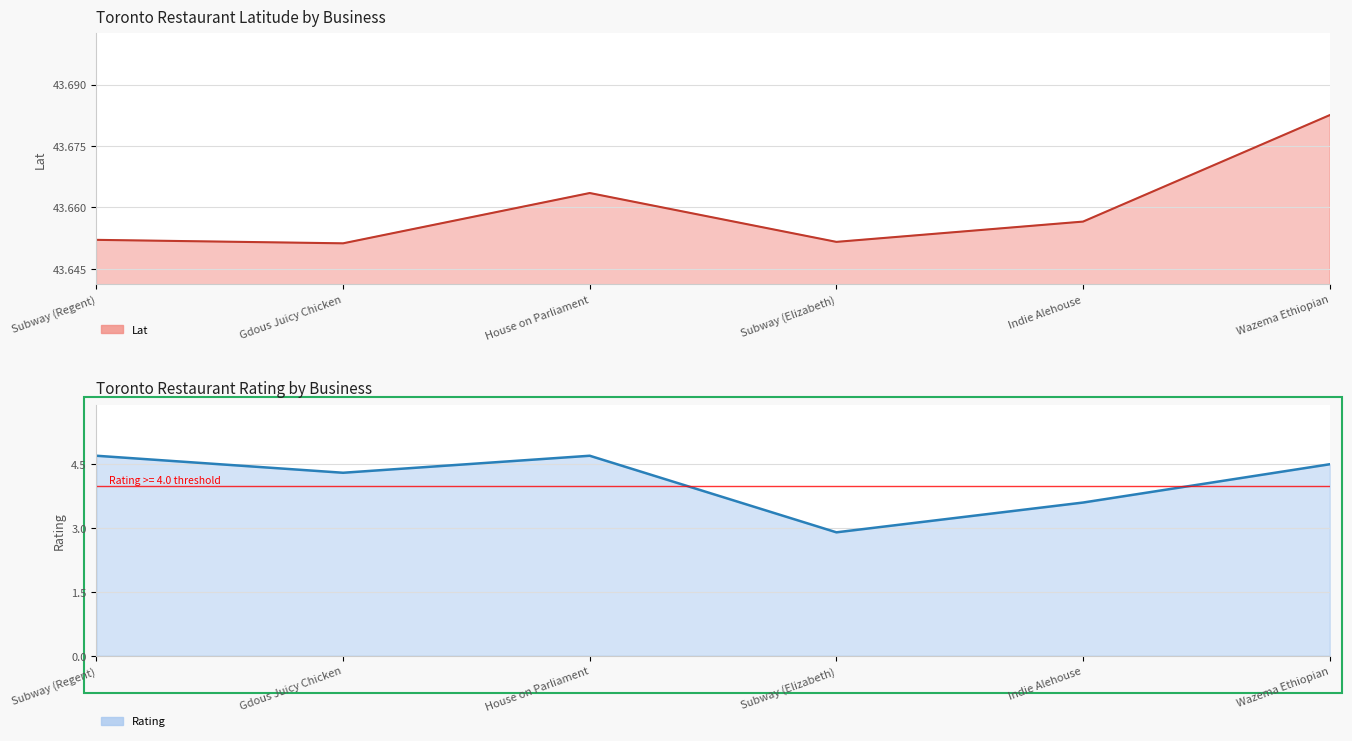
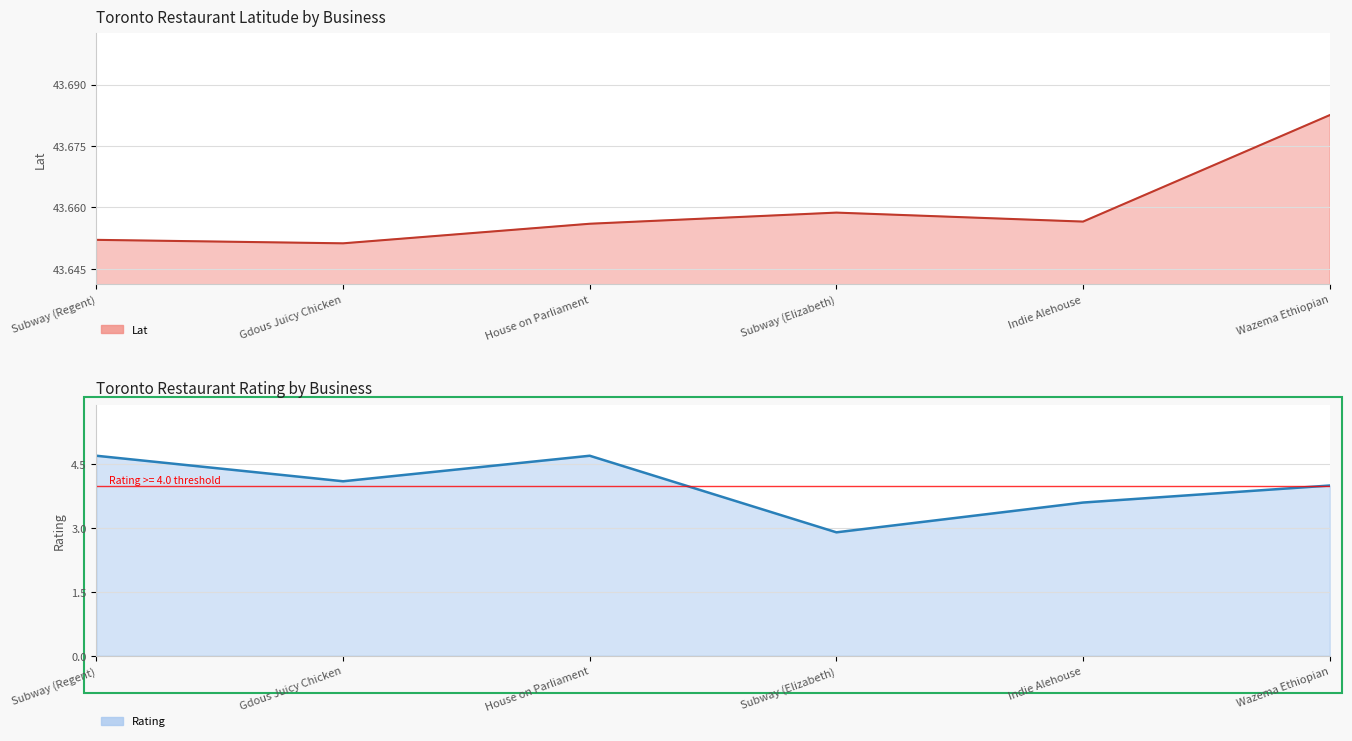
  {
    "Toronto Restaurant Latitude by Business": {
      "Subway (Regent)": 43.652,
      "Gdous Juicy Chicken": 43.651,
-     "House on Parliament": 43.663,
-     "Subway (Elizabeth)": 43.652,
+     "House on Parliament": 43.656,
+     "Subway (Elizabeth)": 43.659,
      "Indie Alehouse": 43.657,
      "Wazema Ethiopian": 43.683
    },
    "Toronto Restaurant Rating by Business": {
-     "Gdous Juicy Chicken": 4.3,
+     "Gdous Juicy Chicken": 4.1,
      "House on Parliament": 4.7,
      "Subway (Elizabeth)": 2.9,
      "Indie Alehouse": 3.6,
-     "Wazema Ethiopian": 4.5
+     "Wazema Ethiopian": 4.0
    }
  }
